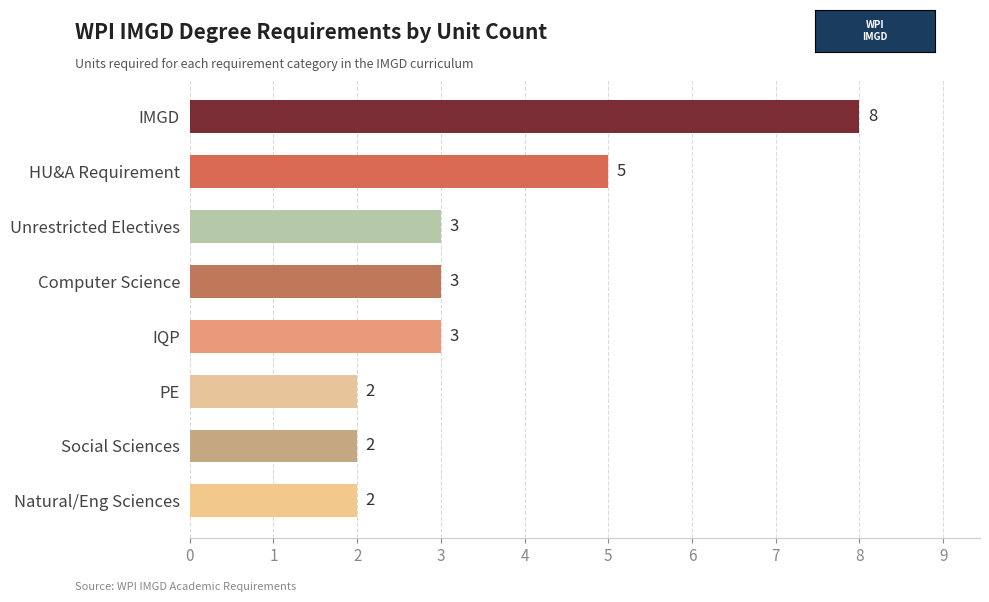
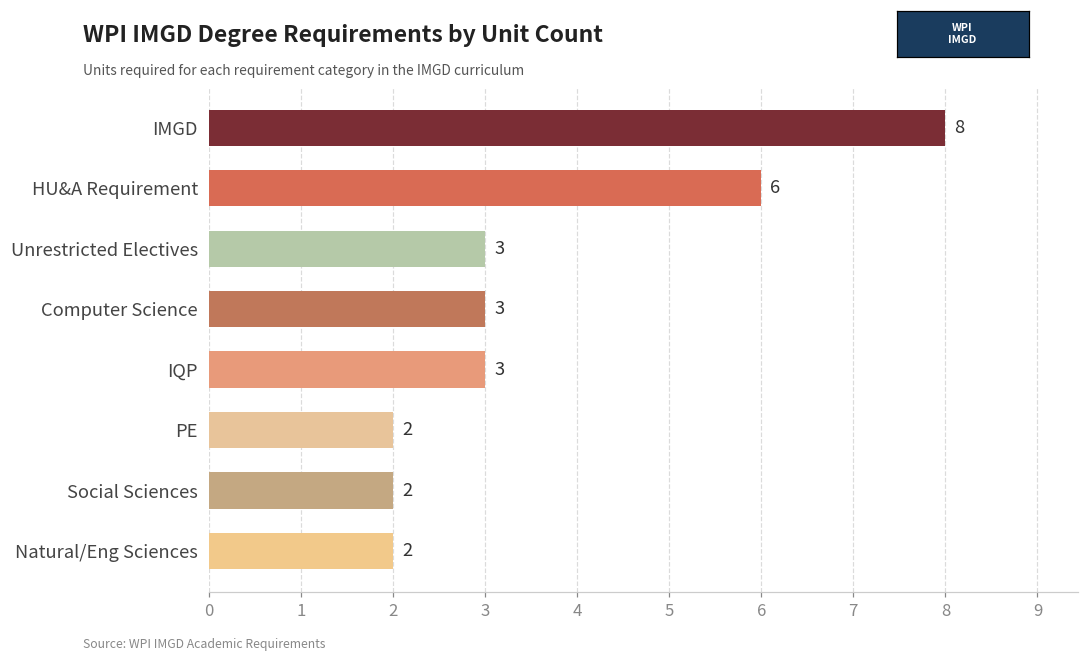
  {
    "IMGD": 8,
-   "HU&A Requirement": 5,
+   "HU&A Requirement": 6,
    "Unrestricted Electives": 3,
    "Computer Science": 3,
    "IQP": 3,
    "PE": 2,
    "Social Sciences": 2,
    "Natural/Eng Sciences": 2
  }
